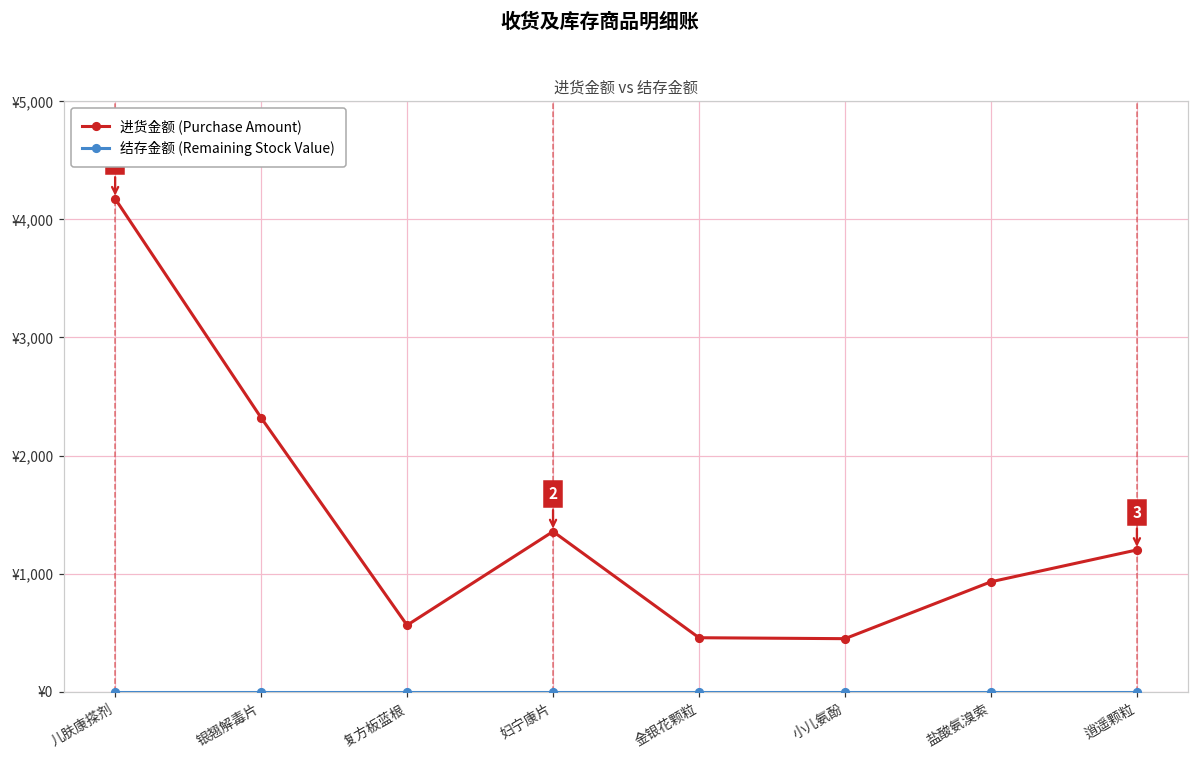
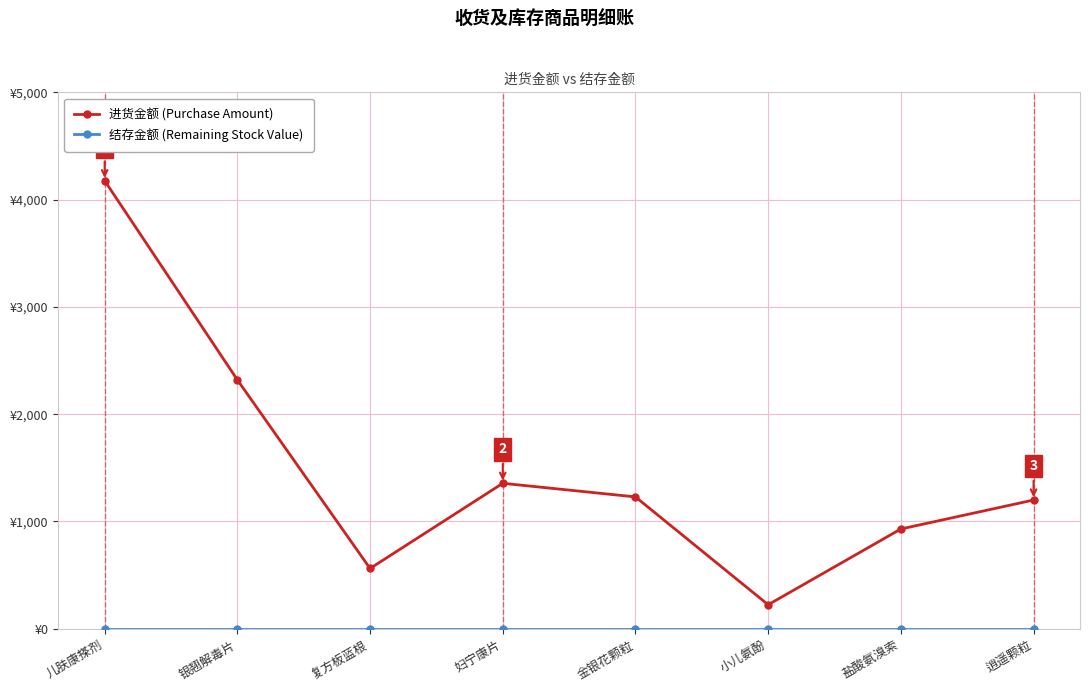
  {
    "进货金额 (Purchase Amount)": {
      "儿肤康搽剂": "¥4,180",
      "银翘解毒片": "¥2,320",
      "复方板蓝根": "¥560",
-     "金银花颗粒": "¥460",
-     "小儿氨酚": "¥450",
+     "金银花颗粒": "¥1,230",
+     "小儿氨酚": "¥220",
      "盐酸氨溴索": "¥930"
    },
    "结存金额 (Remaining Stock Value)": {
      "儿肤康搽剂": "¥0",
      "银翘解毒片": "¥0",
      "复方板蓝根": "¥0",
      "妇宁康片": "¥0",
      "金银花颗粒": "¥0",
      "小儿氨酚": "¥0",
      "盐酸氨溴索": "¥0",
      "逍遥颗粒": "¥0"
    }
  }
